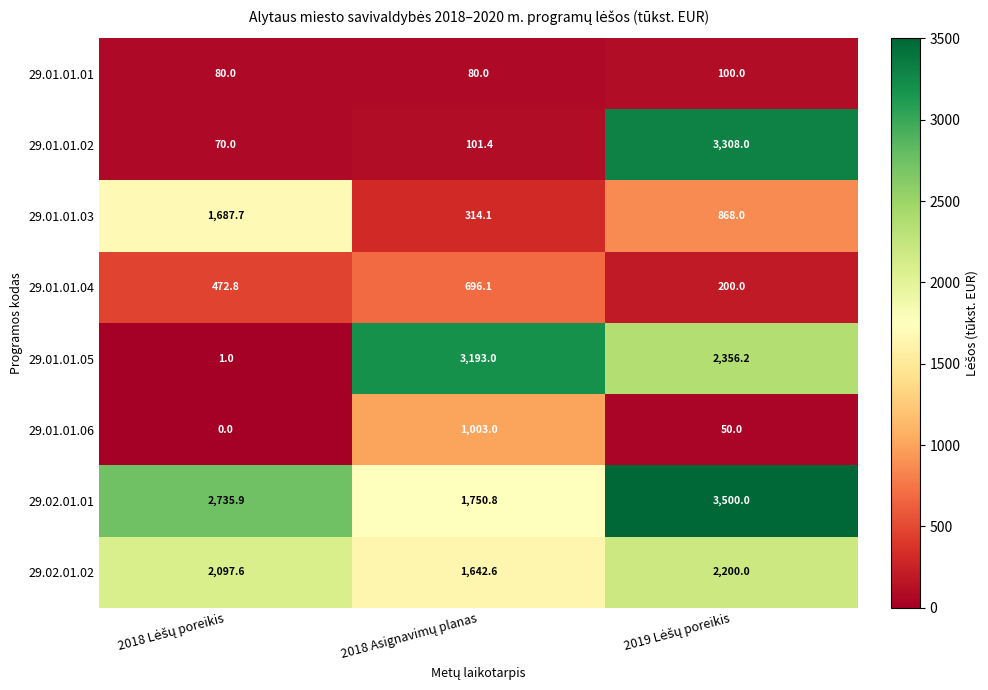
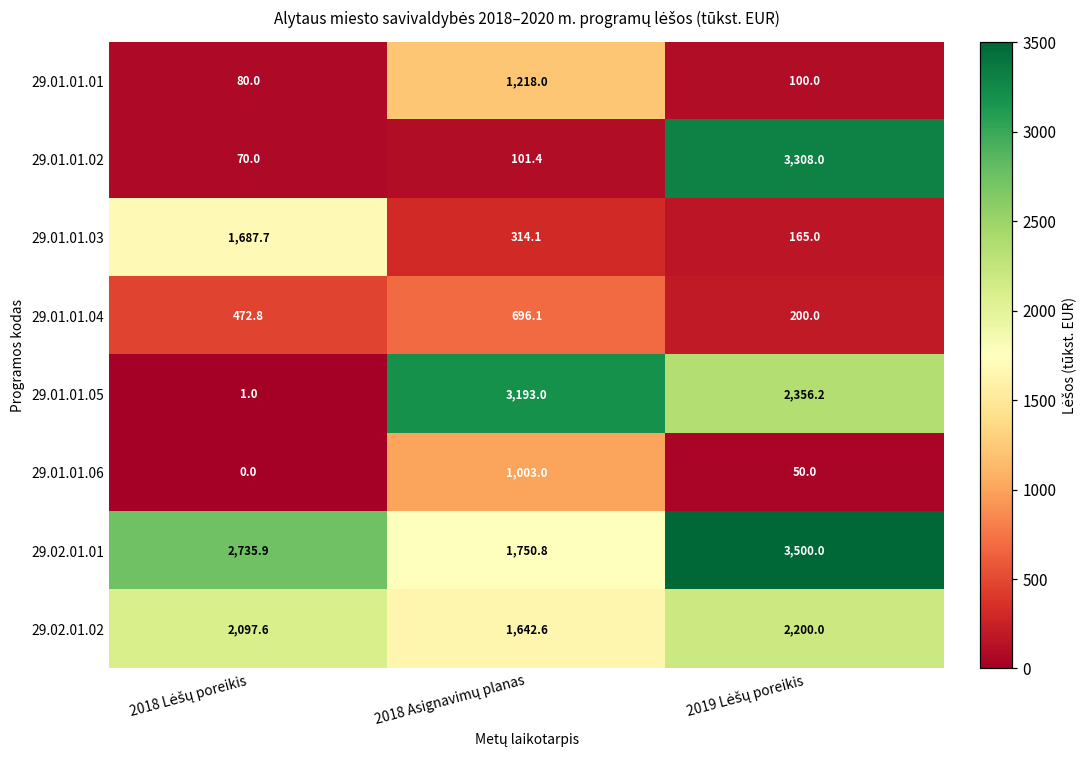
  {
    "29.01.01.01": {
      "2018 Lėšų poreikis": "80.0",
-     "2018 Asignavimų planas": "80.0",
+     "2018 Asignavimų planas": "1,218.0",
      "2019 Lėšų poreikis": "100.0"
    },
    "29.01.01.02": {
      "2018 Lėšų poreikis": "70.0",
      "2018 Asignavimų planas": "101.4",
      "2019 Lėšų poreikis": "3,308.0"
    },
    "29.01.01.03": {
      "2018 Lėšų poreikis": "1,687.7",
      "2018 Asignavimų planas": "314.1",
-     "2019 Lėšų poreikis": "868.0"
+     "2019 Lėšų poreikis": "165.0"
    },
    "29.01.01.04": {
      "2018 Lėšų poreikis": "472.8",
      "2018 Asignavimų planas": "696.1",
      "2019 Lėšų poreikis": "200.0"
    },
    "29.01.01.05": {
      "2018 Lėšų poreikis": "1.0",
      "2018 Asignavimų planas": "3,193.0",
      "2019 Lėšų poreikis": "2,356.2"
    },
    "29.01.01.06": {
      "2018 Lėšų poreikis": "0.0",
      "2018 Asignavimų planas": "1,003.0",
      "2019 Lėšų poreikis": "50.0"
    },
    "29.02.01.01": {
      "2018 Lėšų poreikis": "2,735.9",
      "2018 Asignavimų planas": "1,750.8",
      "2019 Lėšų poreikis": "3,500.0"
    },
    "29.02.01.02": {
      "2018 Lėšų poreikis": "2,097.6",
      "2018 Asignavimų planas": "1,642.6",
      "2019 Lėšų poreikis": "2,200.0"
    }
  }
